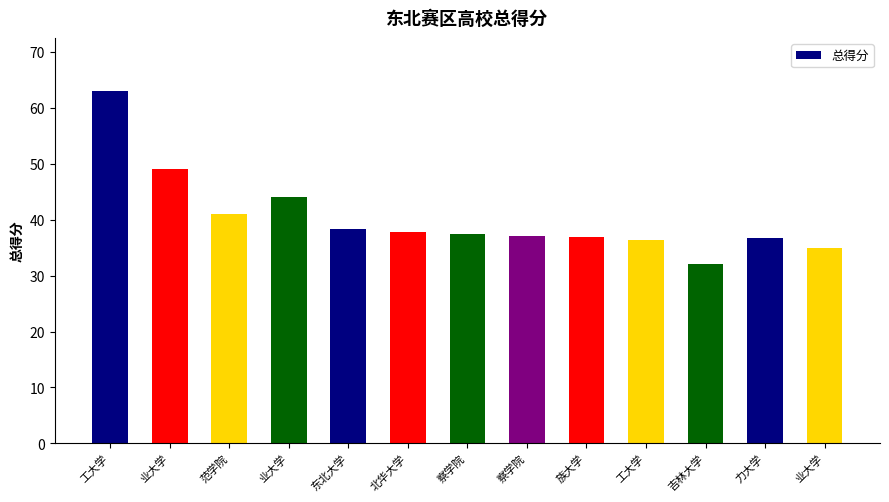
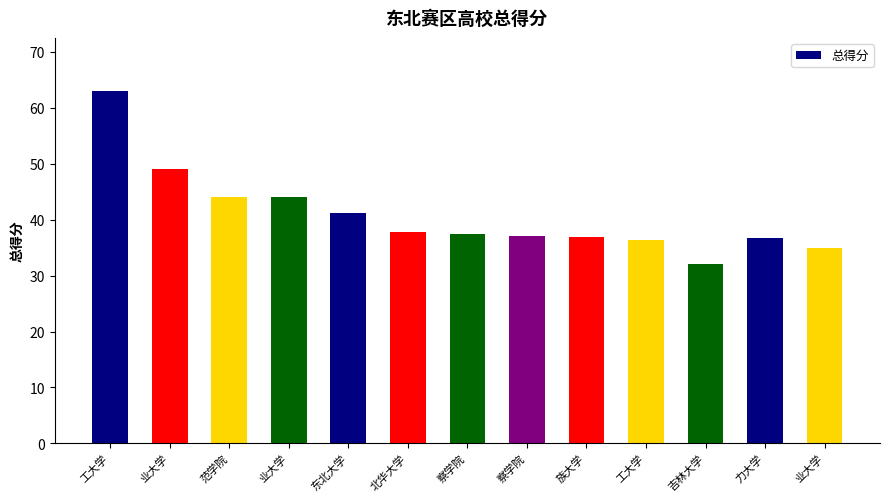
  {
-   "范学院": 41,
-   "东北大学": 38,
+   "范学院": 44,
+   "东北大学": 41,
    "北华大学": 38,
    "族大学": 37,
    "吉林大学": 32,
    "力大学": 37
  }
